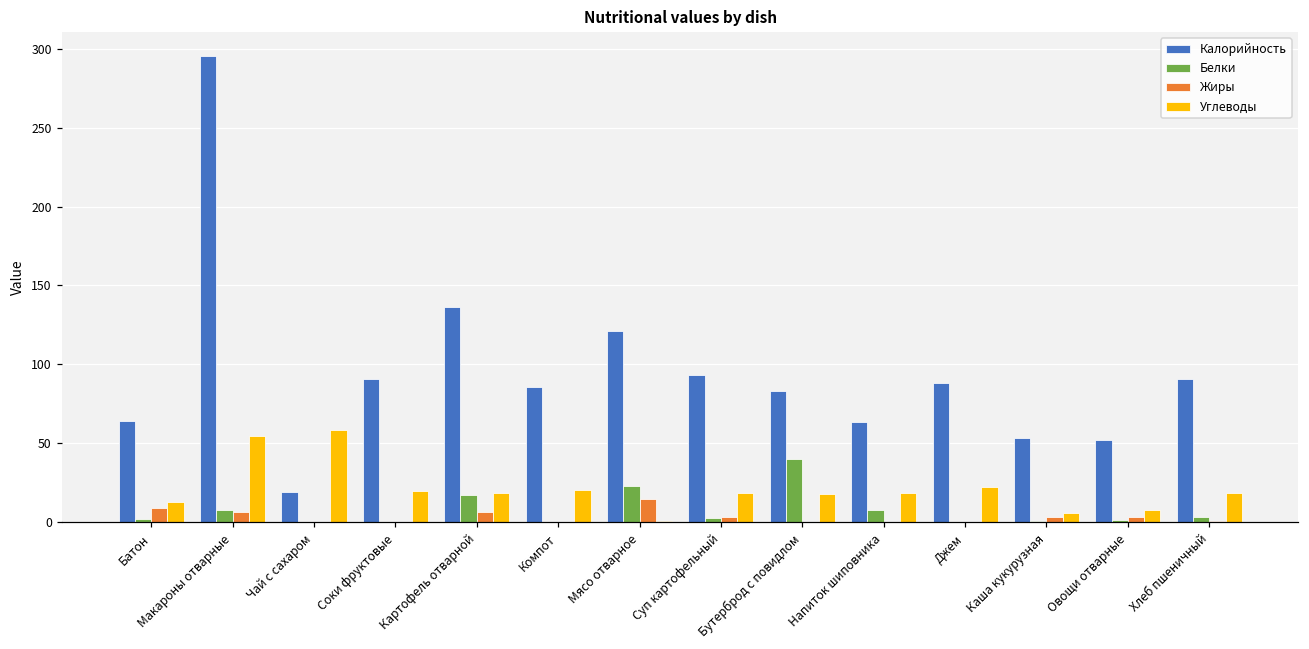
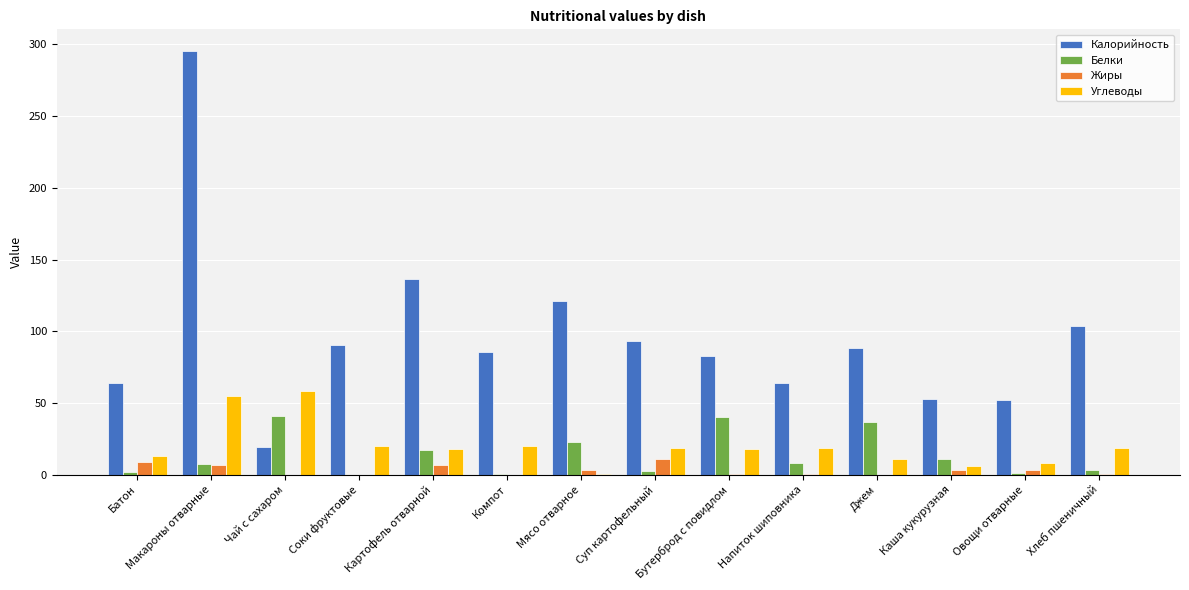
  {
    "Калорийность": {
      "Батон": 64,
      "Макароны отварные": 296,
      "Чай с сахаром": 19,
      "Соки фруктовые": 91,
      "Картофель отварной": 136,
      "Компот": 86,
      "Мясо отварное": 121,
      "Суп картофельный": 93,
      "Бутерброд с повидлом": 83,
      "Напиток шиповника": 64,
      "Джем": 88,
      "Каша кукурузная": 53,
      "Овощи отварные": 52,
-     "Хлеб пшеничный": 91
+     "Хлеб пшеничный": 104
    },
    "Белки": {
      "Батон": 2,
      "Макароны отварные": 8,
-     "Чай с сахаром": 0,
+     "Чай с сахаром": 41,
      "Соки фруктовые": 0,
      "Картофель отварной": 17,
      "Мясо отварное": 23,
      "Суп картофельный": 3,
      "Бутерброд с повидлом": 40,
      "Напиток шиповника": 8,
-     "Джем": 0,
-     "Каша кукурузная": 1,
+     "Джем": 37,
+     "Каша кукурузная": 11,
      "Хлеб пшеничный": 3
    },
    "Жиры": {
      "Батон": 9,
      "Макароны отварные": 7,
      "Чай с сахаром": 0,
      "Картофель отварной": 7,
-     "Мясо отварное": 15,
-     "Суп картофельный": 3,
+     "Мясо отварное": 3,
+     "Суп картофельный": 11,
      "Джем": 0,
      "Каша кукурузная": 3,
      "Овощи отварные": 3
    },
    "Углеводы": {
      "Батон": 13,
      "Макароны отварные": 55,
      "Чай с сахаром": 58,
      "Соки фруктовые": 20,
      "Картофель отварной": 18,
      "Компот": 20,
      "Суп картофельный": 18,
      "Бутерброд с повидлом": 18,
      "Напиток шиповника": 18,
-     "Джем": 22,
+     "Джем": 11,
      "Каша кукурузная": 6,
      "Овощи отварные": 8,
      "Хлеб пшеничный": 19
    }
  }
